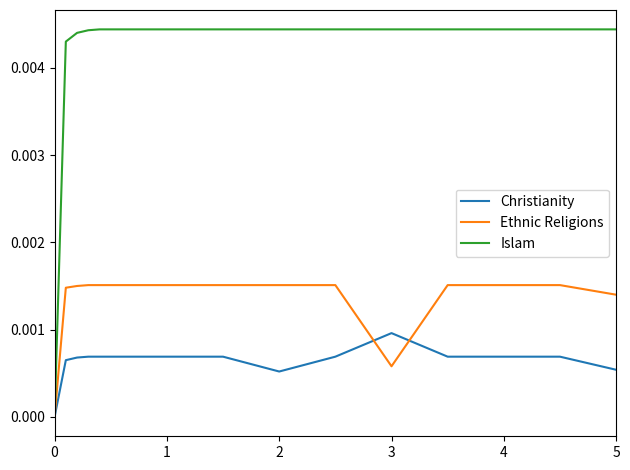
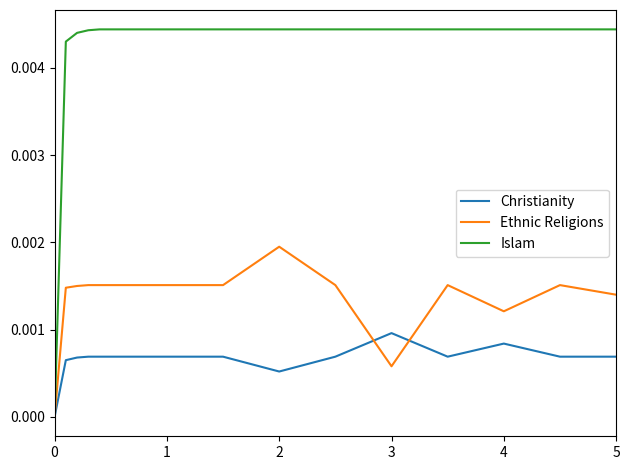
  {
    "Christianity": {
      "2": 0.0005,
      "3": 0.0010,
-     "4": 0.0007,
-     "5": 0.0005
+     "4": 0.0008,
+     "5": 0.0007
    },
    "Ethnic Religions": {
-     "2": 0.0015,
+     "2": 0.0020,
      "3": 0.0006,
-     "4": 0.0015,
+     "4": 0.0012,
      "5": 0.0014
    },
    "Islam": {
      "2": 0.0044,
      "3": 0.0044,
      "4": 0.0044,
      "5": 0.0044
    }
  }
